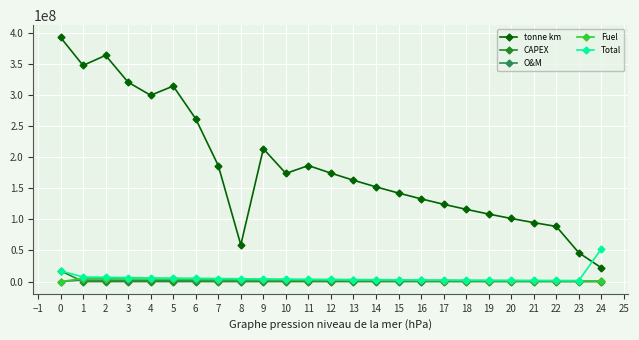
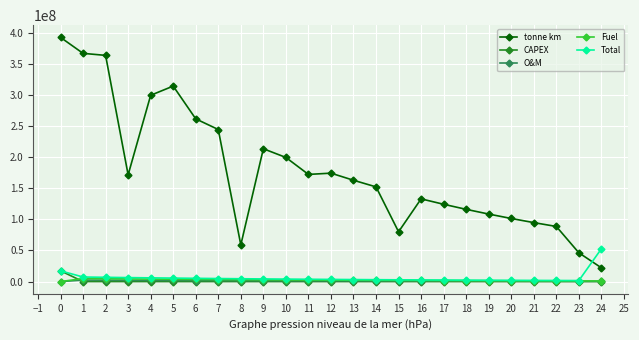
  {
    "tonne km": {
      "0": 390000000,
-     "1": 350000000,
+     "1": 370000000,
      "2": 360000000,
-     "3": 320000000,
+     "3": 170000000,
      "4": 300000000,
      "5": 310000000,
      "6": 260000000,
-     "7": 190000000,
+     "7": 240000000,
      "8": 60000000,
      "9": 210000000,
-     "10": 170000000,
-     "11": 190000000,
+     "10": 200000000,
+     "11": 170000000,
      "12": 170000000,
      "13": 160000000,
      "14": 150000000,
-     "15": 140000000,
+     "15": 80000000,
      "16": 130000000,
      "17": 120000000,
      "18": 120000000,
      "19": 110000000,
      "20": 100000000,
      "21": 90000000,
      "22": 90000000,
      "23": 50000000,
      "24": 20000000
    },
    "Total": {
      "24": 50000000
    }
  }
